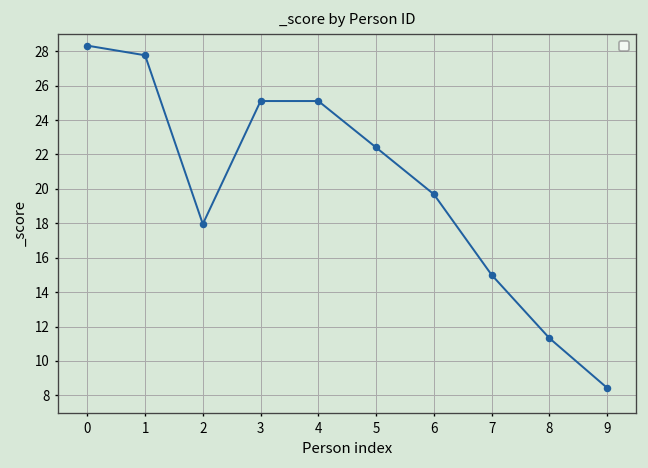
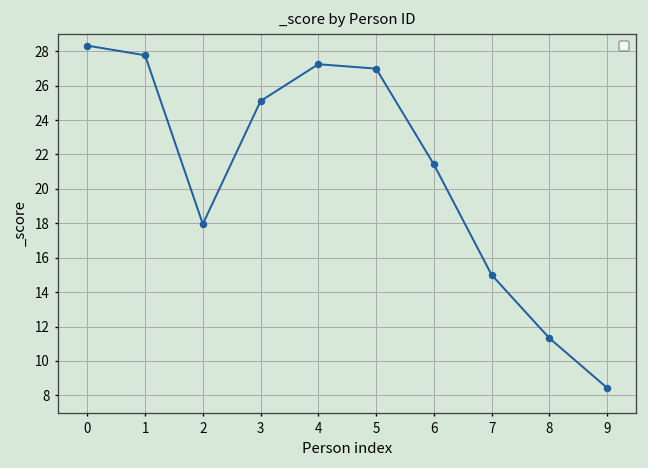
  {
    "0": 28.3,
    "1": 27.8,
    "2": 18.0,
    "3": 25.1,
-   "4": 25.1,
-   "5": 22.4,
-   "6": 19.7,
+   "4": 27.2,
+   "5": 27.0,
+   "6": 21.4,
    "7": 15.0,
    "8": 11.3,
    "9": 8.4
  }
